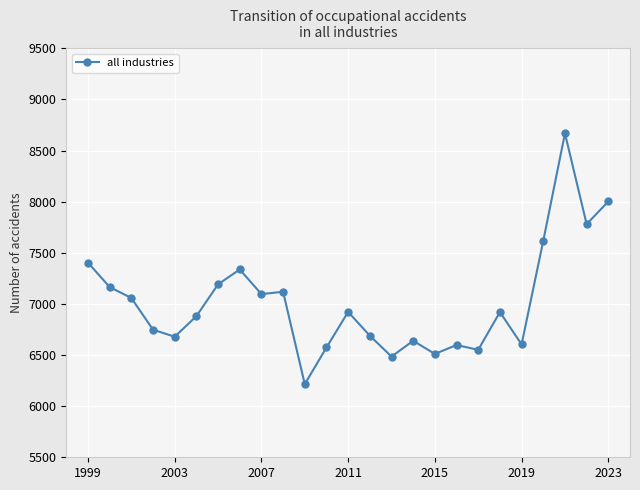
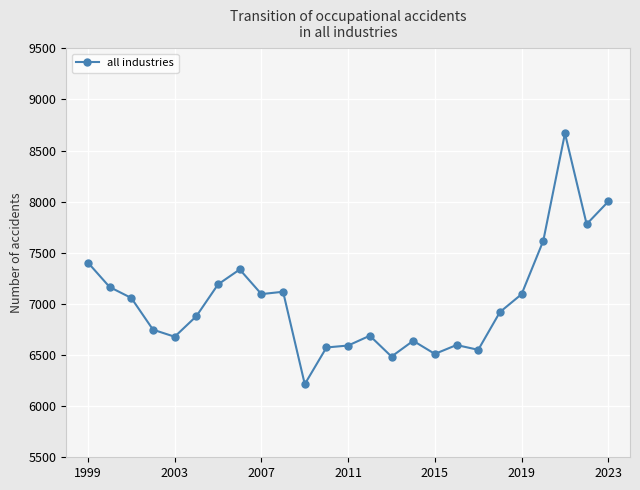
  {
    "1999": 7400,
    "2003": 6680,
    "2007": 7100,
-   "2011": 6920,
+   "2011": 6590,
    "2015": 6510,
-   "2019": 6600,
+   "2019": 7100,
    "2023": 8000
  }
